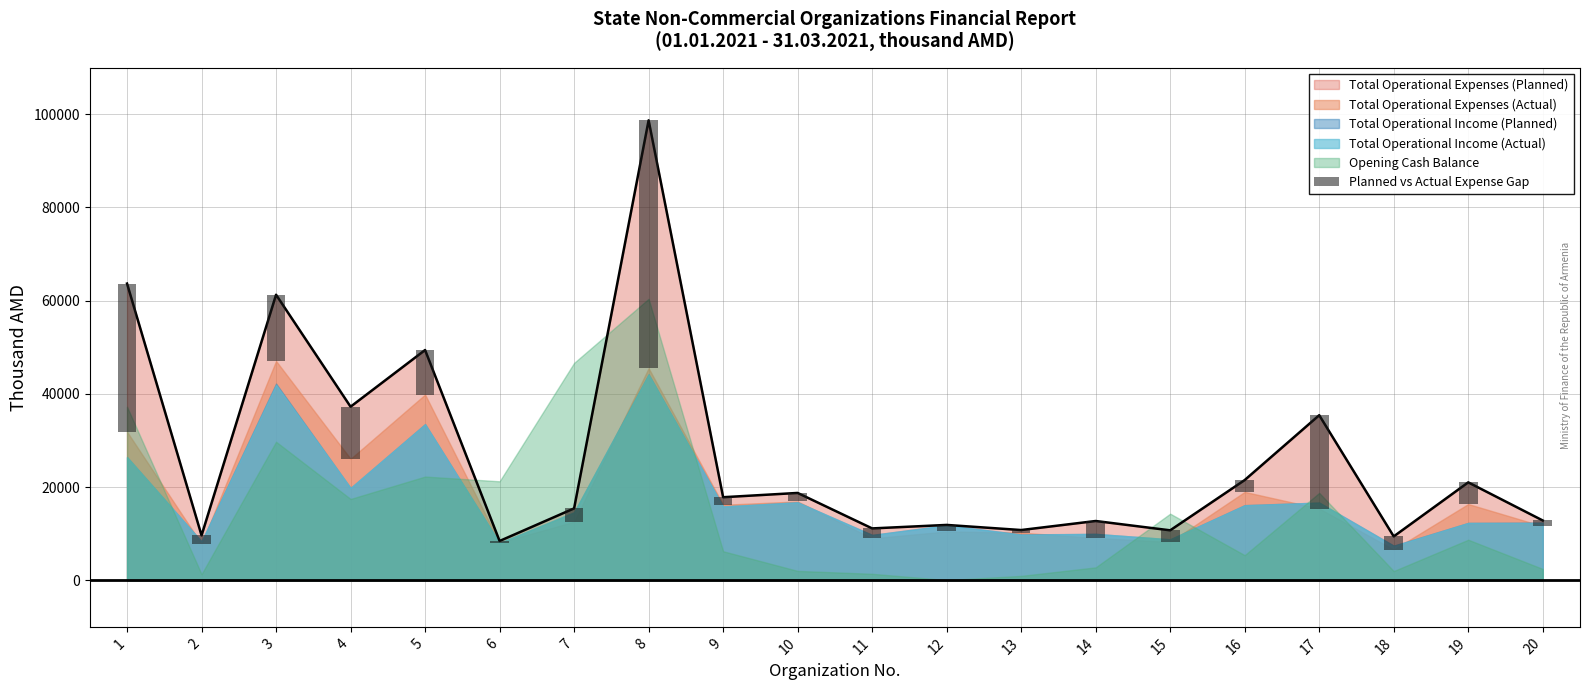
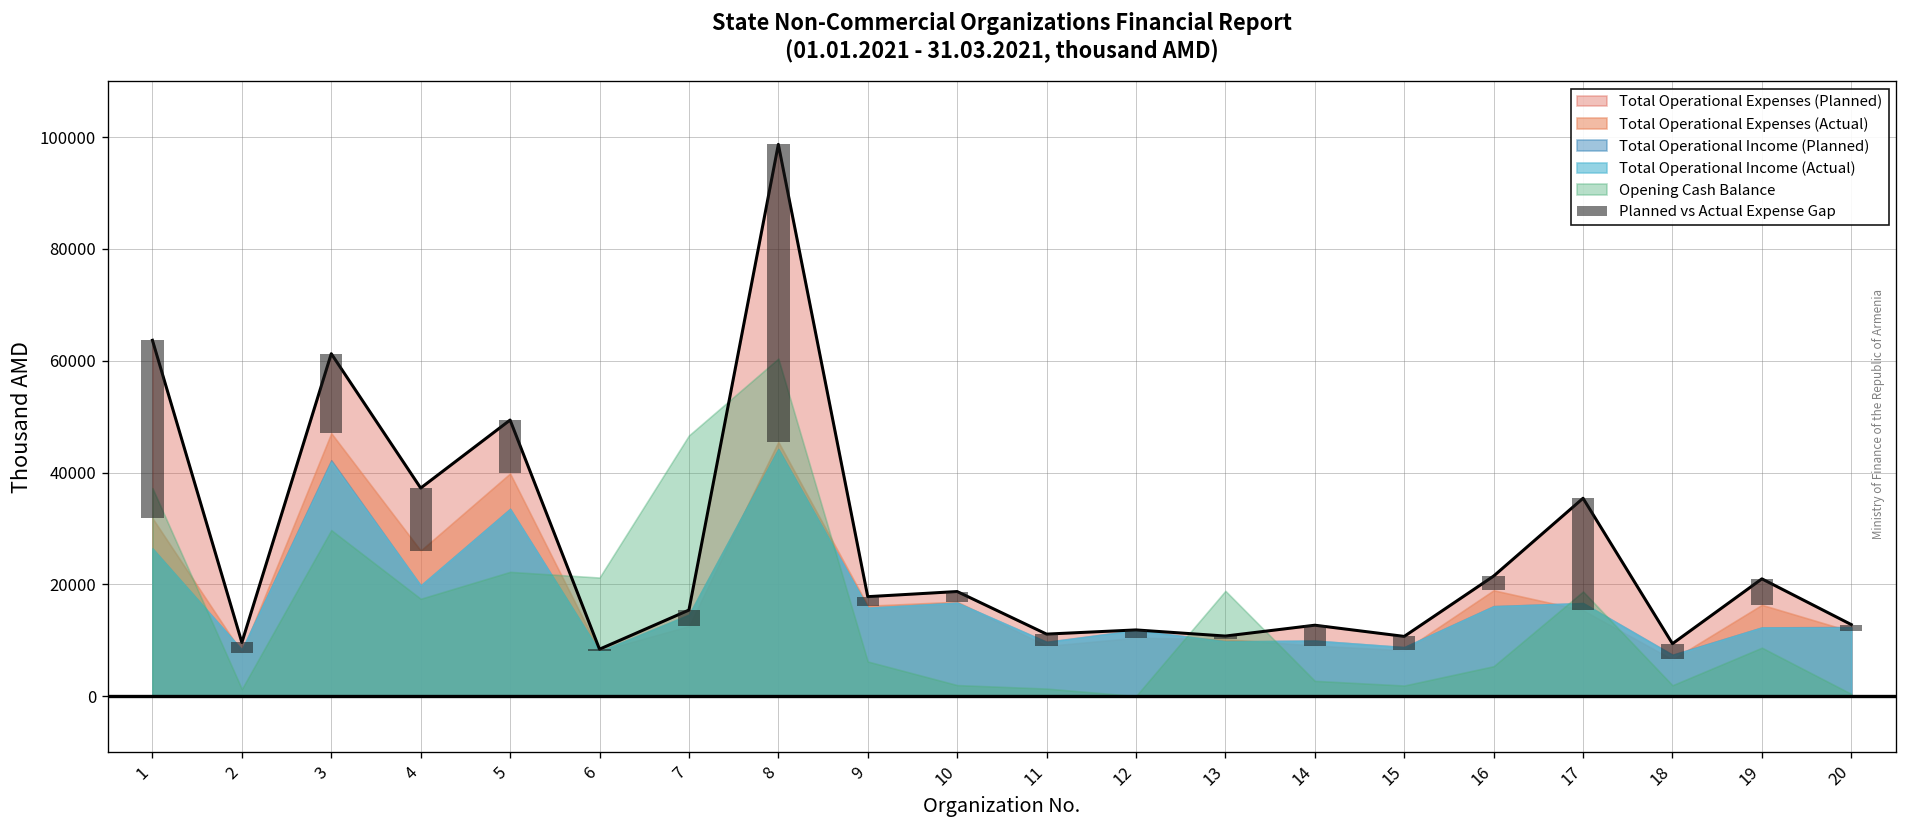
  {
    "Opening Cash Balance": {
      "1": 37000,
      "2": 1000,
      "3": 30000,
      "4": 17000,
      "5": 22000,
      "6": 21000,
      "7": 47000,
      "8": 60000,
      "9": 6000,
      "10": 2000,
      "11": 1000,
-     "13": 1000,
+     "13": 19000,
      "14": 3000,
-     "15": 14000,
+     "15": 2000,
      "16": 5000,
      "17": 19000,
      "18": 2000,
      "19": 9000,
-     "20": 2000
+     "20": 0
    }
  }
